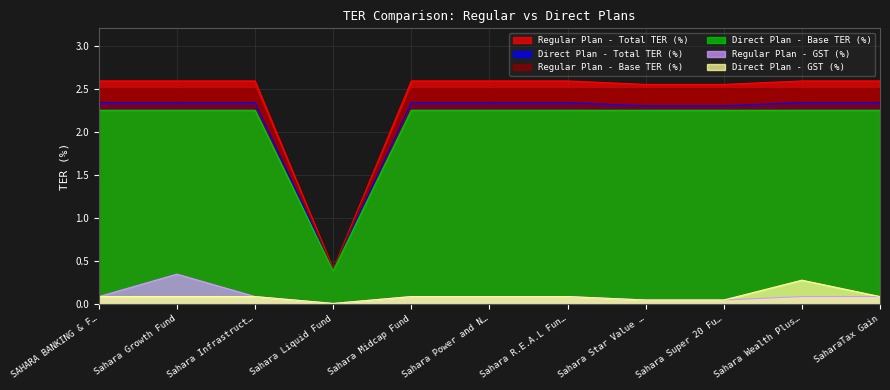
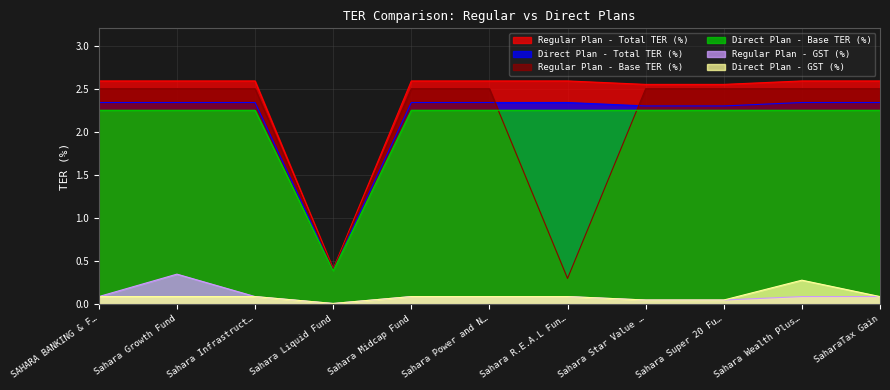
  {
    "Regular Plan - Total TER (%)": {
      "SAHARA BANKING & F…": 2.6,
      "Sahara Growth Fund": 2.6,
      "Sahara Infrastruct…": 2.6,
      "Sahara Midcap Fund": 2.6,
      "Sahara Power and N…": 2.6,
      "Sahara R.E.A.L Fun…": 2.6,
      "Sahara Star Value …": 2.6,
      "Sahara Super 20 Fu…": 2.6,
      "Sahara Wealth Plus…": 2.6,
      "SaharaTax Gain": 2.6
    },
    "Direct Plan - Total TER (%)": {
      "SAHARA BANKING & F…": 2.3,
      "Sahara Growth Fund": 2.3,
      "Sahara Infrastruct…": 2.3,
      "Sahara Midcap Fund": 2.3,
      "Sahara Power and N…": 2.3,
      "Sahara R.E.A.L Fun…": 2.3,
      "Sahara Star Value …": 2.3,
      "Sahara Super 20 Fu…": 2.3,
      "Sahara Wealth Plus…": 2.3,
      "SaharaTax Gain": 2.3
    },
    "Regular Plan - Base TER (%)": {
      "SAHARA BANKING & F…": 2.5,
      "Sahara Growth Fund": 2.5,
      "Sahara Infrastruct…": 2.5,
      "Sahara Midcap Fund": 2.5,
      "Sahara Power and N…": 2.5,
-     "Sahara R.E.A.L Fun…": 2.5,
+     "Sahara R.E.A.L Fun…": 0.3,
      "Sahara Star Value …": 2.5,
      "Sahara Super 20 Fu…": 2.5,
      "Sahara Wealth Plus…": 2.5,
      "SaharaTax Gain": 2.5
    },
    "Direct Plan - Base TER (%)": {
      "SAHARA BANKING & F…": 2.3,
      "Sahara Growth Fund": 2.3,
      "Sahara Infrastruct…": 2.3,
      "Sahara Midcap Fund": 2.3,
      "Sahara Power and N…": 2.3,
      "Sahara R.E.A.L Fun…": 2.3,
      "Sahara Star Value …": 2.3,
      "Sahara Super 20 Fu…": 2.3,
      "Sahara Wealth Plus…": 2.3,
      "SaharaTax Gain": 2.3
    },
    "Regular Plan - GST (%)": {
      "Sahara Growth Fund": 0.4,
      "Sahara Wealth Plus…": 0.1
    },
    "Direct Plan - GST (%)": {
      "Sahara Growth Fund": 0.1,
      "Sahara Wealth Plus…": 0.3
    }
  }
